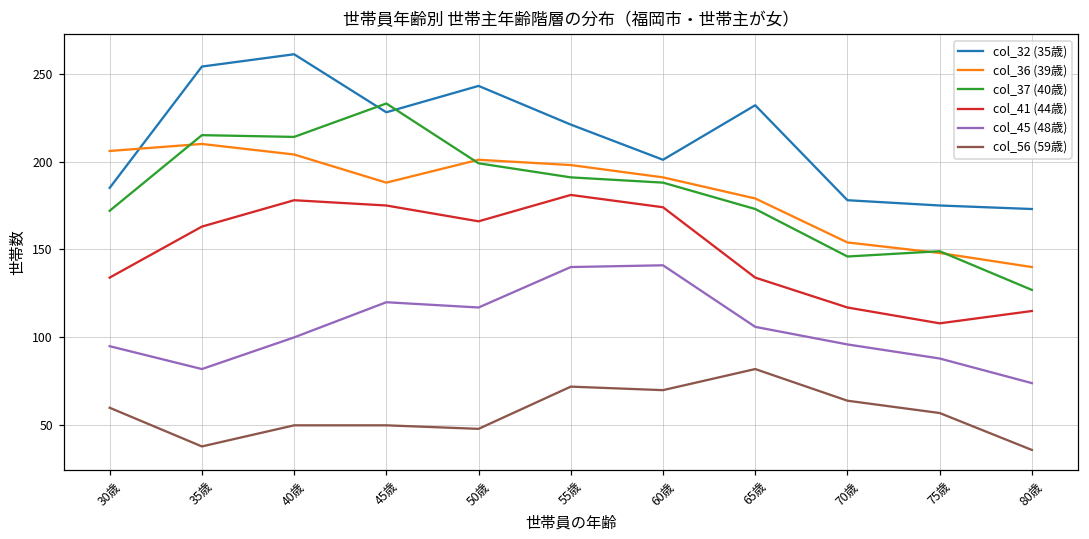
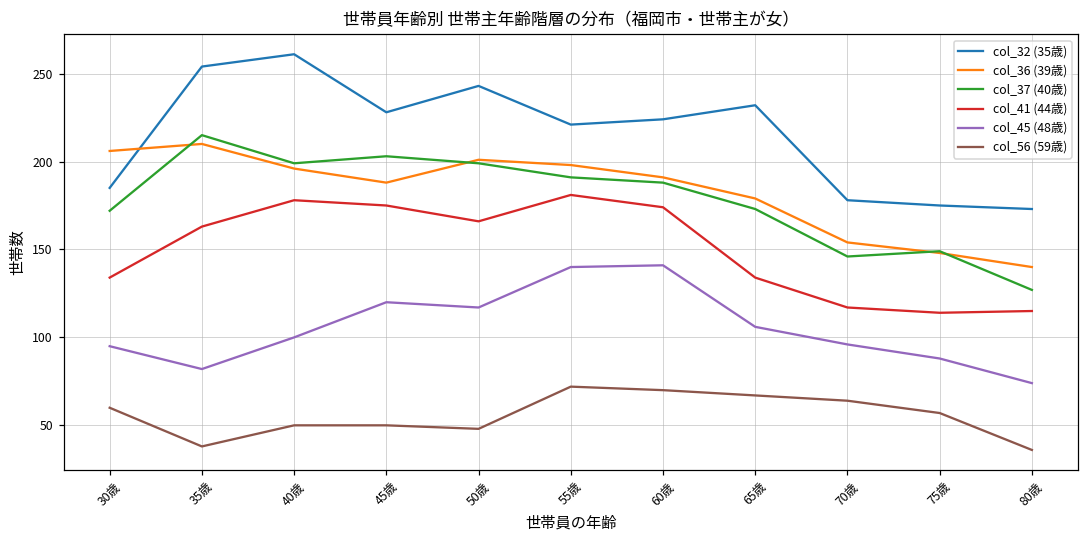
  {
    "col_32 (35歳)": {
      "30歳": 185,
      "35歳": 254,
      "40歳": 261,
      "45歳": 228,
      "50歳": 243,
      "55歳": 221,
-     "60歳": 201,
+     "60歳": 224,
      "65歳": 232,
      "70歳": 178,
      "75歳": 175,
      "80歳": 173
    },
    "col_36 (39歳)": {
      "30歳": 206,
      "35歳": 210,
-     "40歳": 204,
+     "40歳": 196,
      "45歳": 188,
      "50歳": 201,
      "55歳": 198,
      "60歳": 191,
      "65歳": 179,
      "70歳": 154,
      "80歳": 140
    },
    "col_37 (40歳)": {
      "30歳": 172,
      "35歳": 215,
-     "40歳": 214,
-     "45歳": 233,
+     "40歳": 199,
+     "45歳": 203,
      "50歳": 199,
      "55歳": 191,
      "60歳": 188,
      "65歳": 173,
      "70歳": 146,
      "80歳": 127
    },
    "col_41 (44歳)": {
      "30歳": 134,
      "35歳": 163,
      "40歳": 178,
      "45歳": 175,
      "50歳": 166,
      "55歳": 181,
      "60歳": 174,
      "65歳": 134,
      "70歳": 117,
-     "75歳": 108,
+     "75歳": 114,
      "80歳": 115
    },
    "col_45 (48歳)": {
      "30歳": 95,
      "35歳": 82,
      "40歳": 100,
      "45歳": 120,
      "50歳": 117,
      "55歳": 140,
      "60歳": 141,
      "65歳": 106,
      "70歳": 96,
      "75歳": 88,
      "80歳": 74
    },
    "col_56 (59歳)": {
      "30歳": 60,
      "35歳": 38,
      "40歳": 50,
      "45歳": 50,
      "50歳": 48,
      "55歳": 72,
      "60歳": 70,
-     "65歳": 82,
+     "65歳": 67,
      "70歳": 64,
      "75歳": 57,
      "80歳": 36
    }
  }
